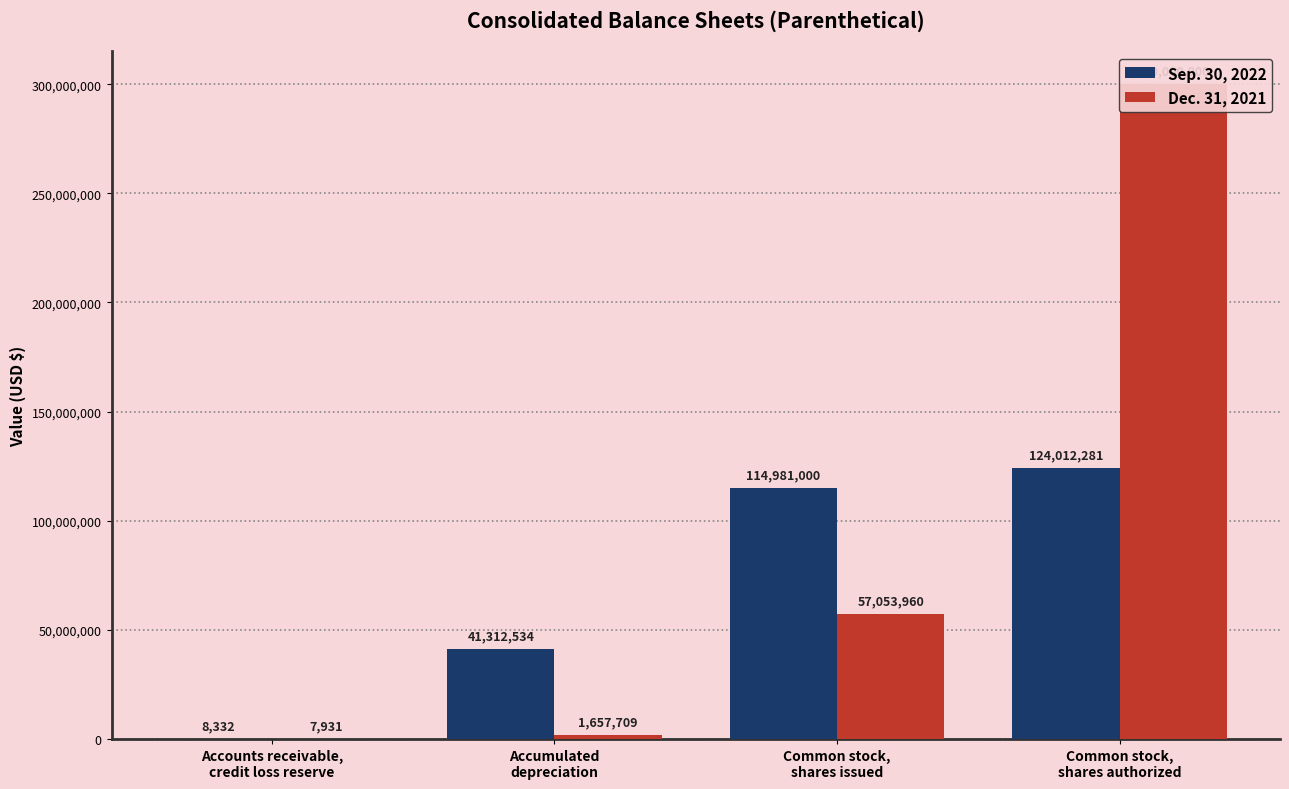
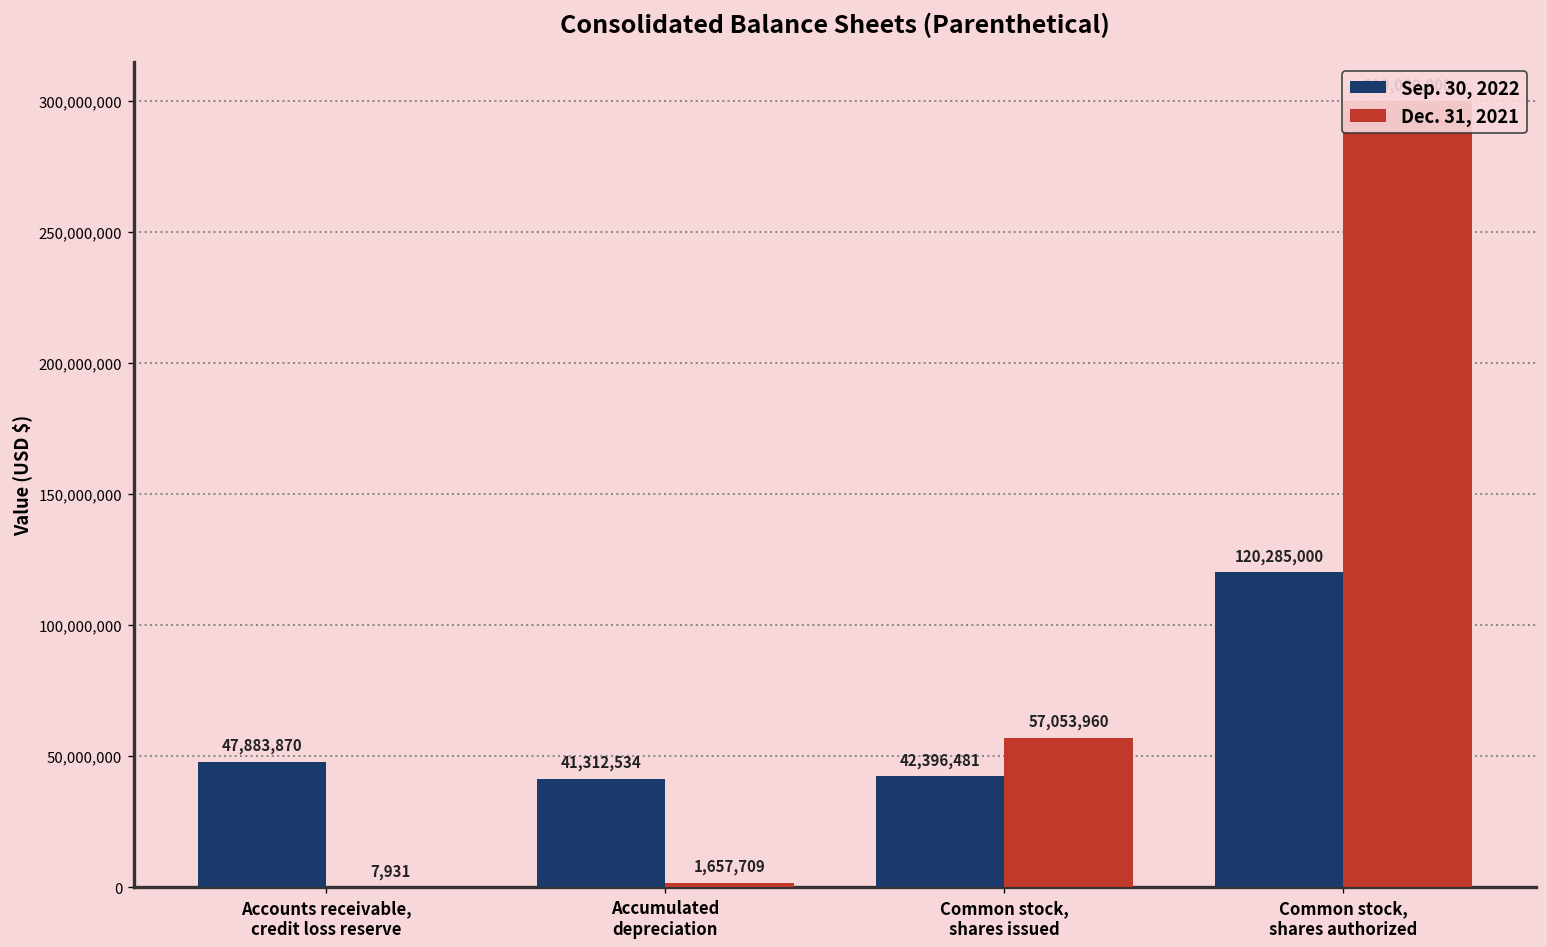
  {
    "Sep. 30, 2022": {
-     "Accounts receivable, credit loss reserve": "8,332",
+     "Accounts receivable, credit loss reserve": "47,883,870",
      "Accumulated depreciation": "41,312,534",
-     "Common stock, shares issued": "114,981,000",
-     "Common stock, shares authorized": "124,012,281"
+     "Common stock, shares issued": "42,396,481",
+     "Common stock, shares authorized": "120,285,000"
    },
    "Dec. 31, 2021": {
      "Accounts receivable, credit loss reserve": "7,931",
      "Accumulated depreciation": "1,657,709",
      "Common stock, shares issued": "57,053,960"
    }
  }
